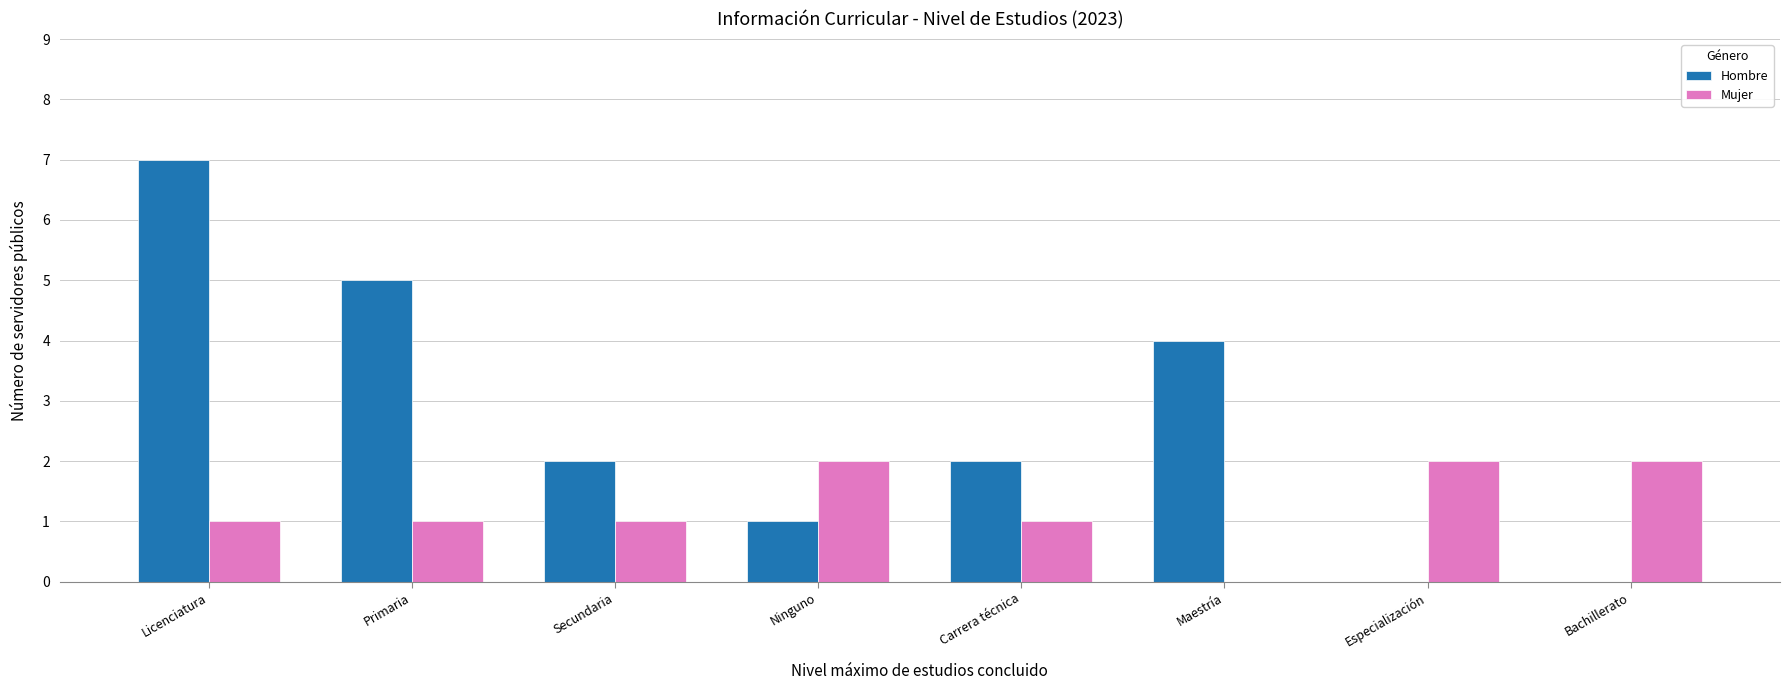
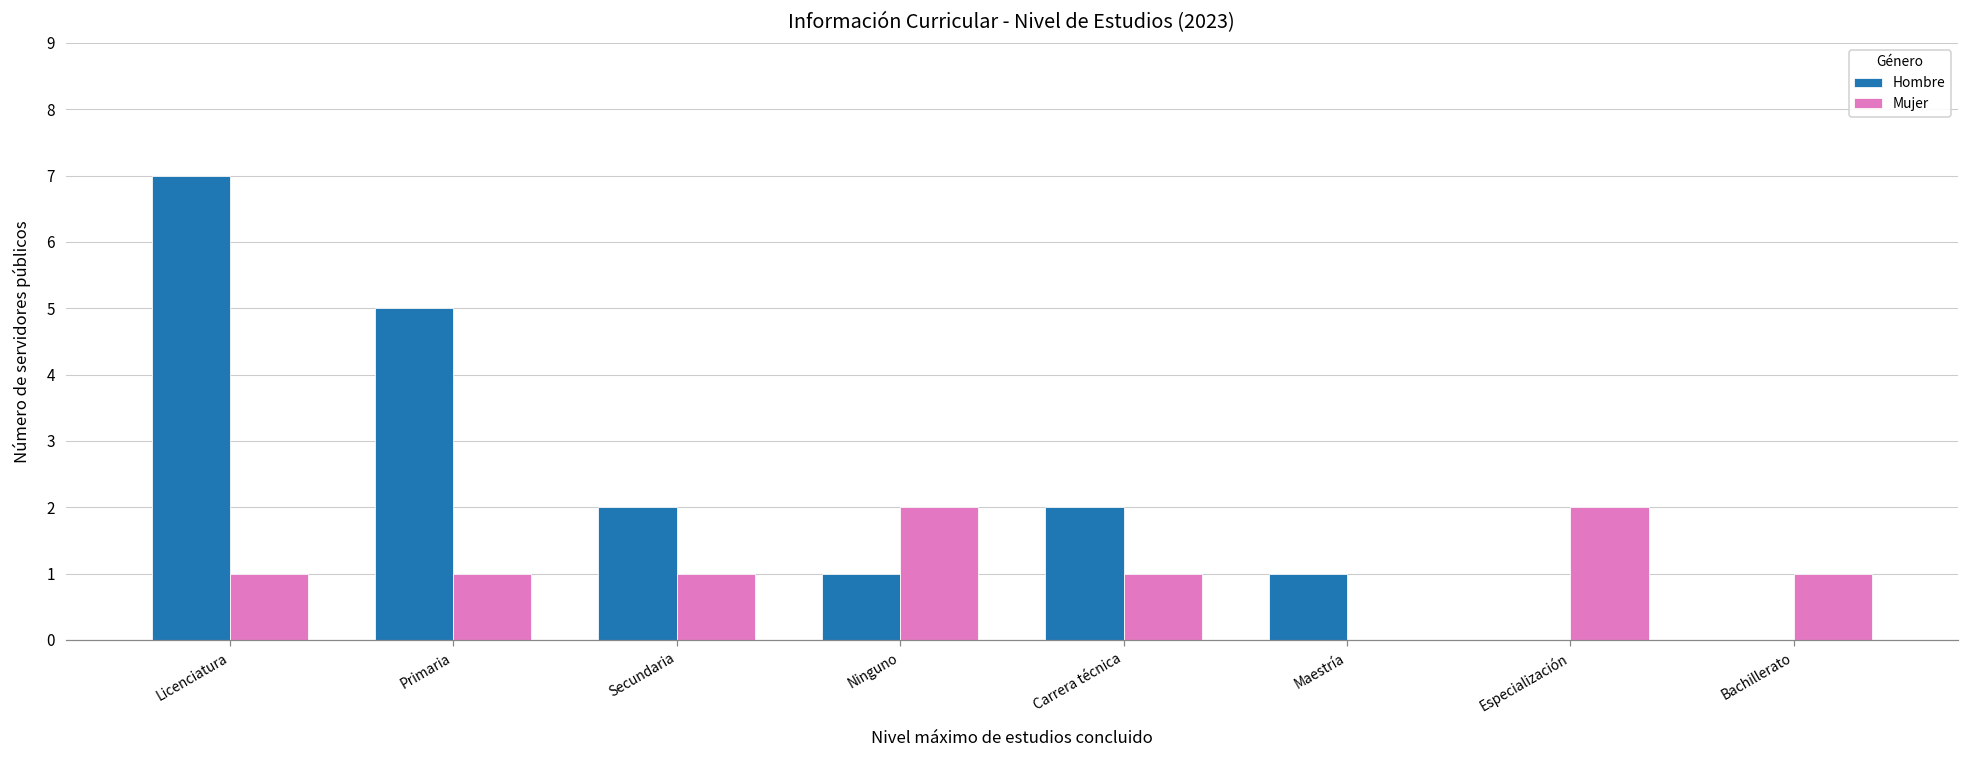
  {
    "Hombre": {
      "Licenciatura": 7,
      "Primaria": 5,
      "Secundaria": 2,
      "Ninguno": 1,
      "Carrera técnica": 2,
-     "Maestría": 4,
+     "Maestría": 1,
      "Especialización": 0,
      "Bachillerato": 0
    },
    "Mujer": {
      "Licenciatura": 1,
      "Primaria": 1,
      "Secundaria": 1,
      "Ninguno": 2,
      "Carrera técnica": 1,
      "Maestría": 0,
      "Especialización": 2,
-     "Bachillerato": 2
+     "Bachillerato": 1
    }
  }
